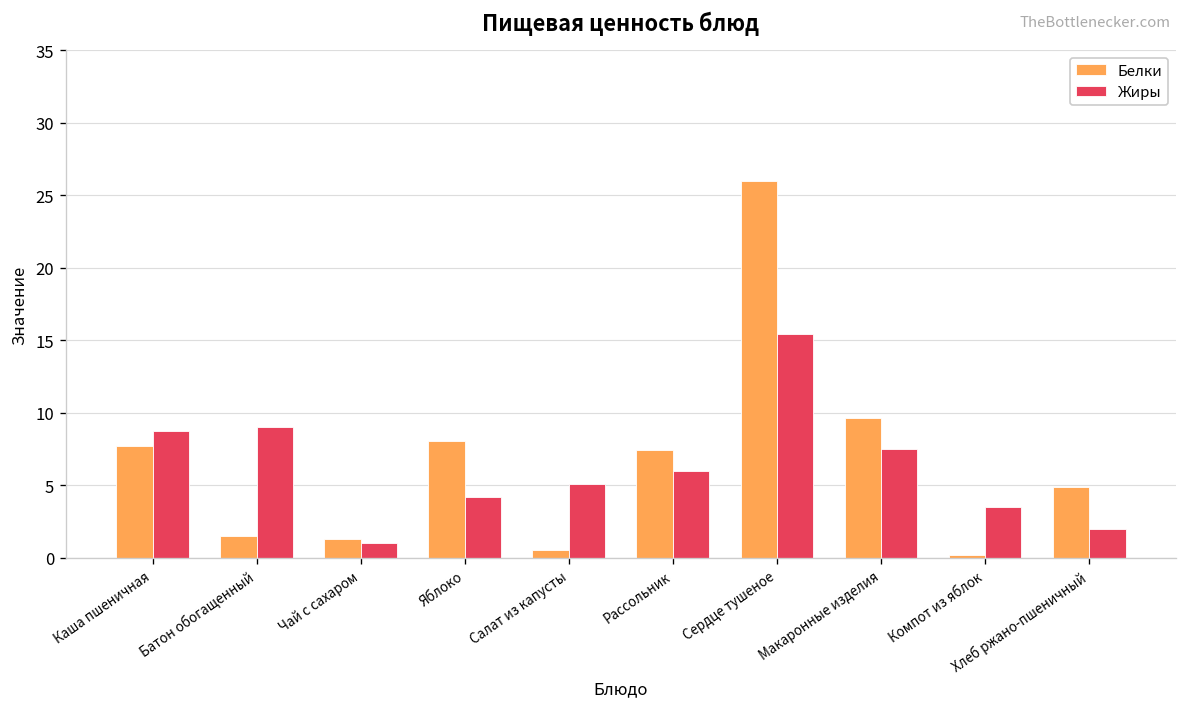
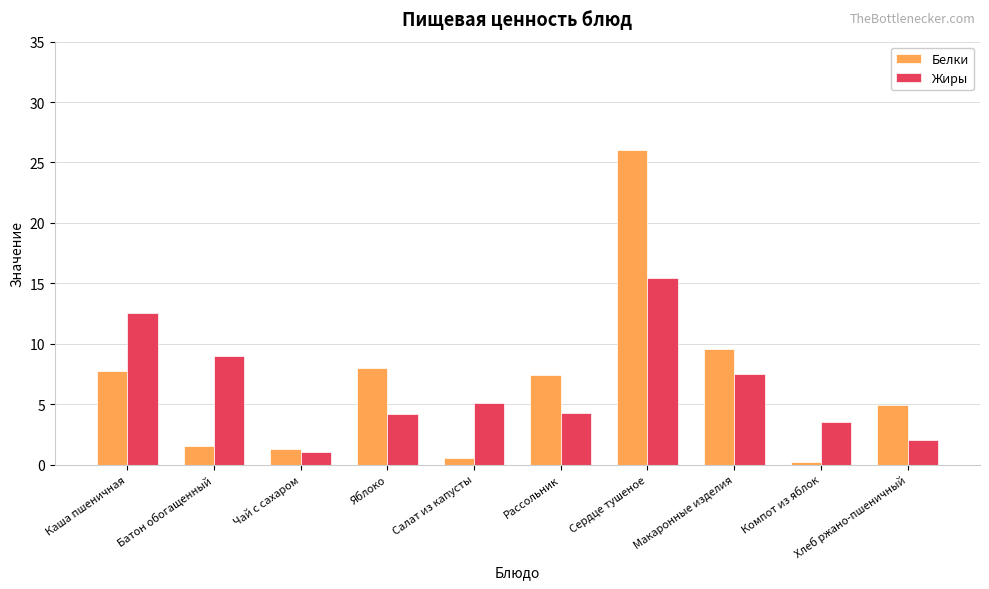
  {
    "Белки": {
      "Каша пшеничная": 7.7,
      "Батон обогащенный": 1.5,
      "Чай с сахаром": 1.3,
      "Яблоко": 8.0,
      "Салат из капусты": 0.5,
      "Рассольник": 7.4,
      "Сердце тушеное": 26.0,
      "Макаронные изделия": 9.6,
      "Хлеб ржано-пшеничный": 4.9
    },
    "Жиры": {
-     "Каша пшеничная": 8.7,
+     "Каша пшеничная": 12.5,
      "Батон обогащенный": 9.0,
      "Чай с сахаром": 1.0,
      "Яблоко": 4.2,
      "Салат из капусты": 5.1,
-     "Рассольник": 6.0,
+     "Рассольник": 4.3,
      "Сердце тушеное": 15.4,
      "Макаронные изделия": 7.5,
      "Компот из яблок": 3.5,
      "Хлеб ржано-пшеничный": 2.0
    }
  }
